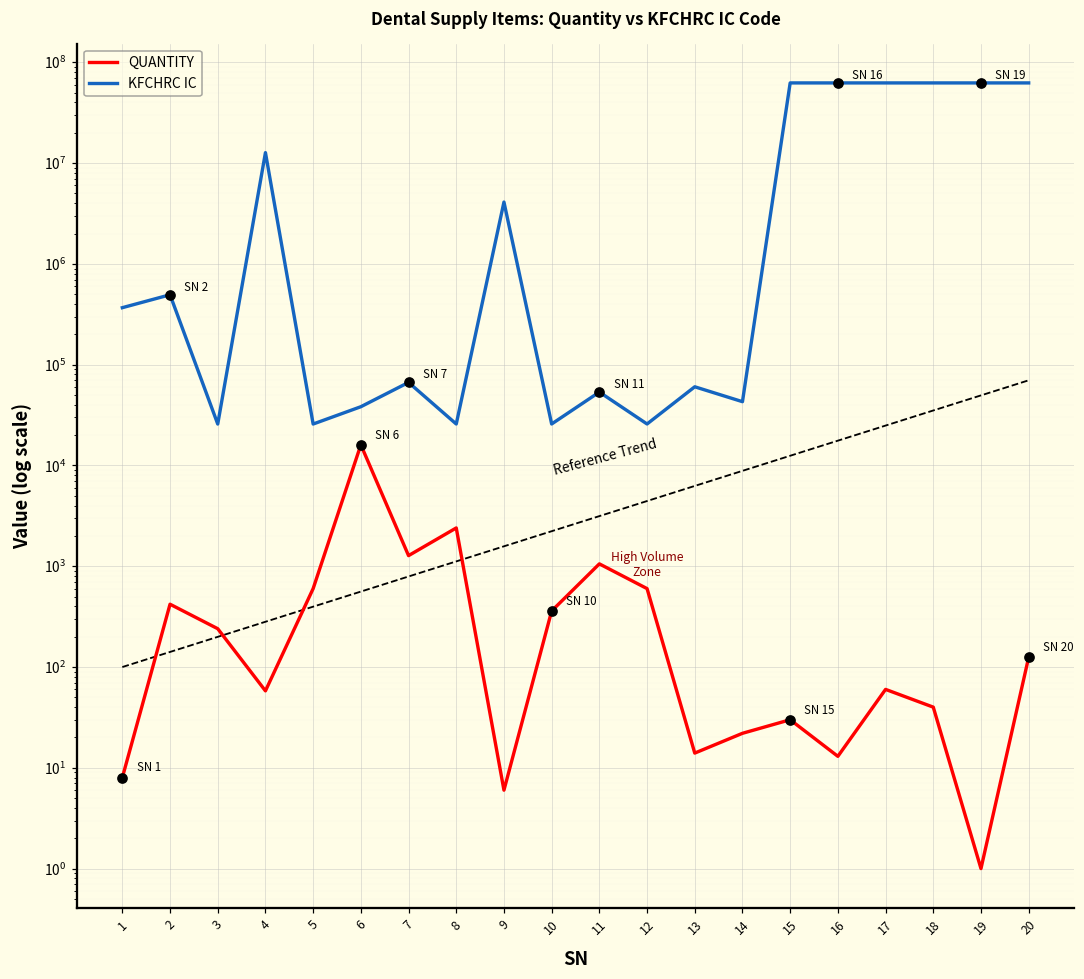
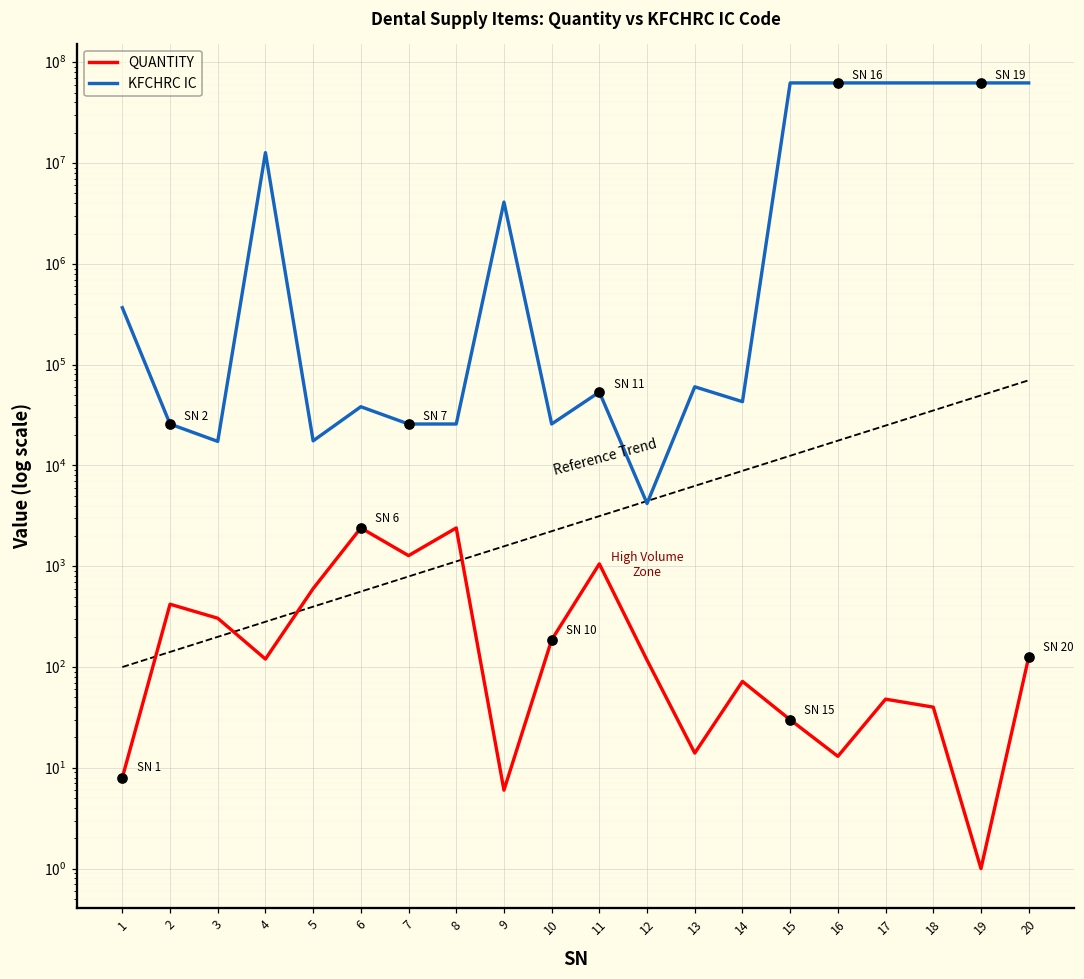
  {
    "QUANTITY": {
      "2": 400,
-     "3": 240,
-     "4": 60,
+     "3": 310,
+     "4": 120,
      "5": 600,
-     "6": 16000,
+     "6": 2400,
      "7": 1300,
      "8": 2400,
      "9": 6,
-     "10": 360,
+     "10": 190,
      "11": 1100,
-     "12": 600,
+     "12": 120,
      "13": 14,
-     "14": 22,
+     "14": 70,
      "16": 13,
-     "17": 60,
+     "17": 50,
      "18": 40,
      "19": 1
    },
    "KFCHRC IC": {
      "1": 370000,
-     "2": 500000,
-     "3": 26000,
+     "2": 26000,
+     "3": 17000,
      "4": 13000000,
-     "5": 26000,
+     "5": 18000,
      "6": 38000,
-     "7": 70000,
+     "7": 26000,
      "8": 26000,
      "9": 4000000,
      "10": 26000,
-     "12": 26000,
+     "12": 4000,
      "13": 60000,
      "14": 40000,
      "15": 60000000,
      "18": 60000000
    }
  }
